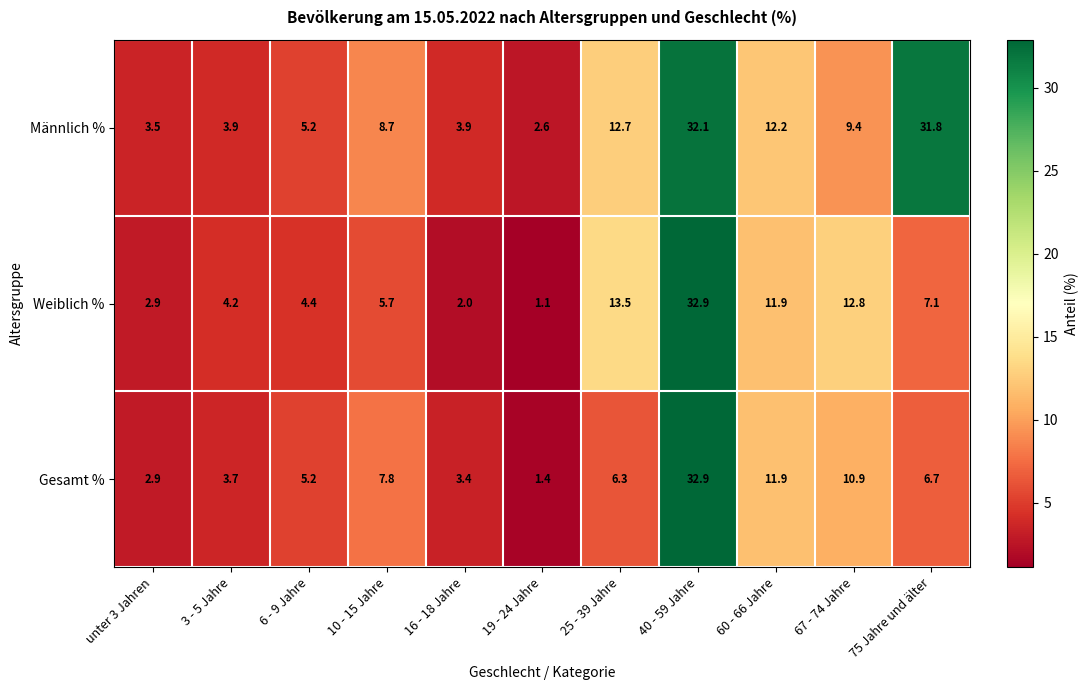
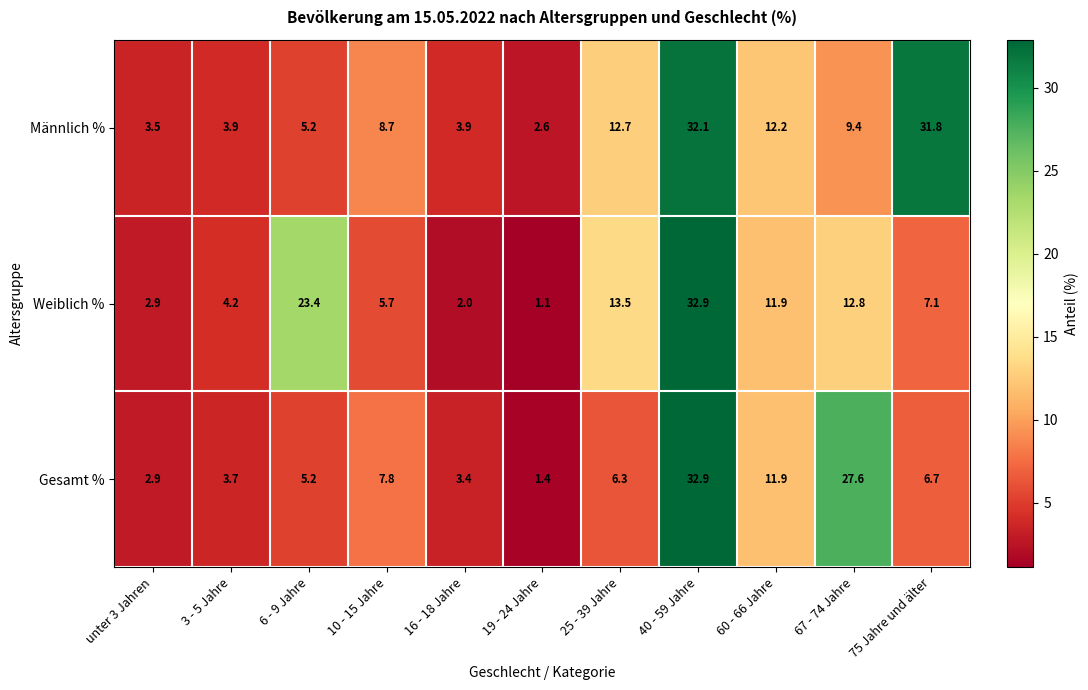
  {
    "Männlich %": {
      "unter 3 Jahren": 3.5,
      "3 - 5 Jahre": 3.9,
      "6 - 9 Jahre": 5.2,
      "10 - 15 Jahre": 8.7,
      "16 - 18 Jahre": 3.9,
      "19 - 24 Jahre": 2.6,
      "25 - 39 Jahre": 12.7,
      "40 - 59 Jahre": 32.1,
      "60 - 66 Jahre": 12.2,
      "67 - 74 Jahre": 9.4,
      "75 Jahre und älter": 31.8
    },
    "Weiblich %": {
      "unter 3 Jahren": 2.9,
      "3 - 5 Jahre": 4.2,
-     "6 - 9 Jahre": 4.4,
+     "6 - 9 Jahre": 23.4,
      "10 - 15 Jahre": 5.7,
      "16 - 18 Jahre": 2.0,
      "19 - 24 Jahre": 1.1,
      "25 - 39 Jahre": 13.5,
      "40 - 59 Jahre": 32.9,
      "60 - 66 Jahre": 11.9,
      "67 - 74 Jahre": 12.8,
      "75 Jahre und älter": 7.1
    },
    "Gesamt %": {
      "unter 3 Jahren": 2.9,
      "3 - 5 Jahre": 3.7,
      "6 - 9 Jahre": 5.2,
      "10 - 15 Jahre": 7.8,
      "16 - 18 Jahre": 3.4,
      "19 - 24 Jahre": 1.4,
      "25 - 39 Jahre": 6.3,
      "40 - 59 Jahre": 32.9,
      "60 - 66 Jahre": 11.9,
-     "67 - 74 Jahre": 10.9,
+     "67 - 74 Jahre": 27.6,
      "75 Jahre und älter": 6.7
    }
  }
